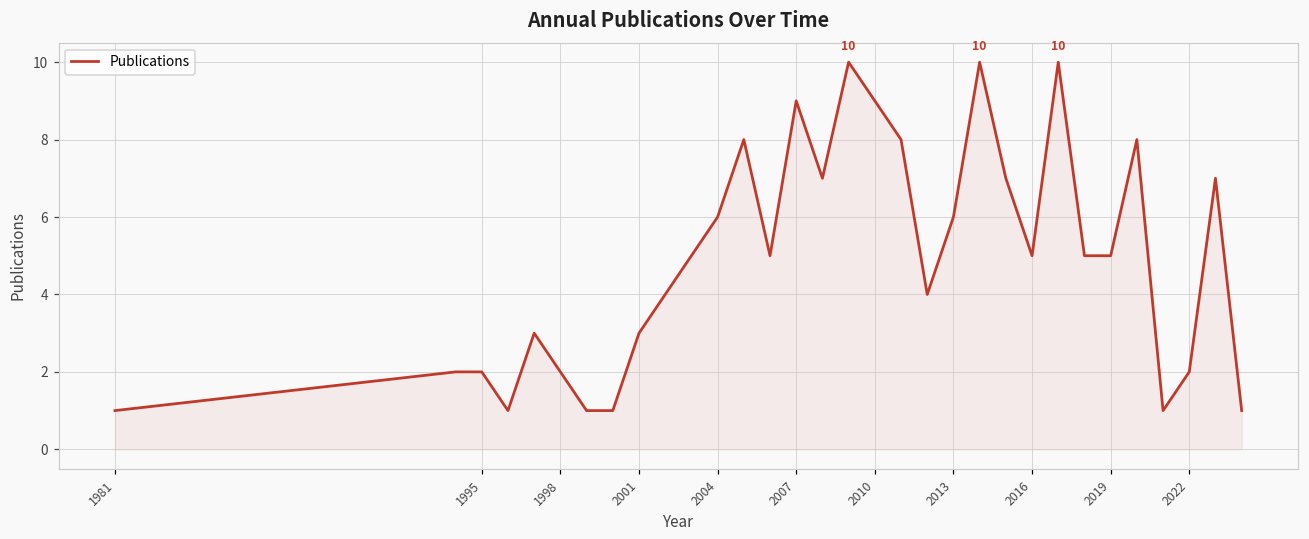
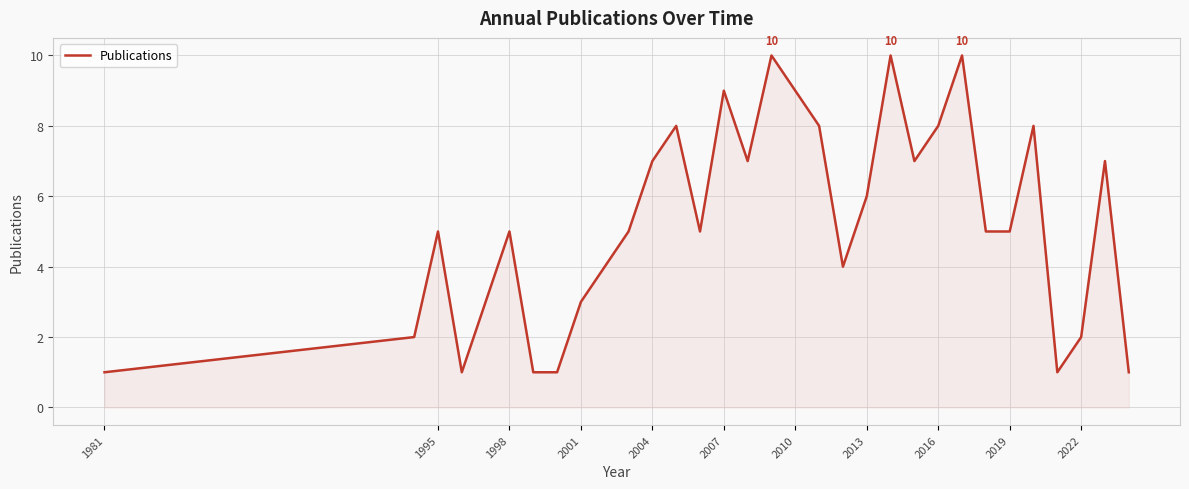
  {
    "1981": 1,
-   "1995": 2,
-   "1998": 2,
+   "1995": 5,
+   "1998": 5,
    "2001": 3,
-   "2004": 6,
+   "2004": 7,
    "2007": 9,
    "2010": 9,
    "2013": 6,
-   "2016": 5,
+   "2016": 8,
    "2019": 5,
    "2022": 2
  }
